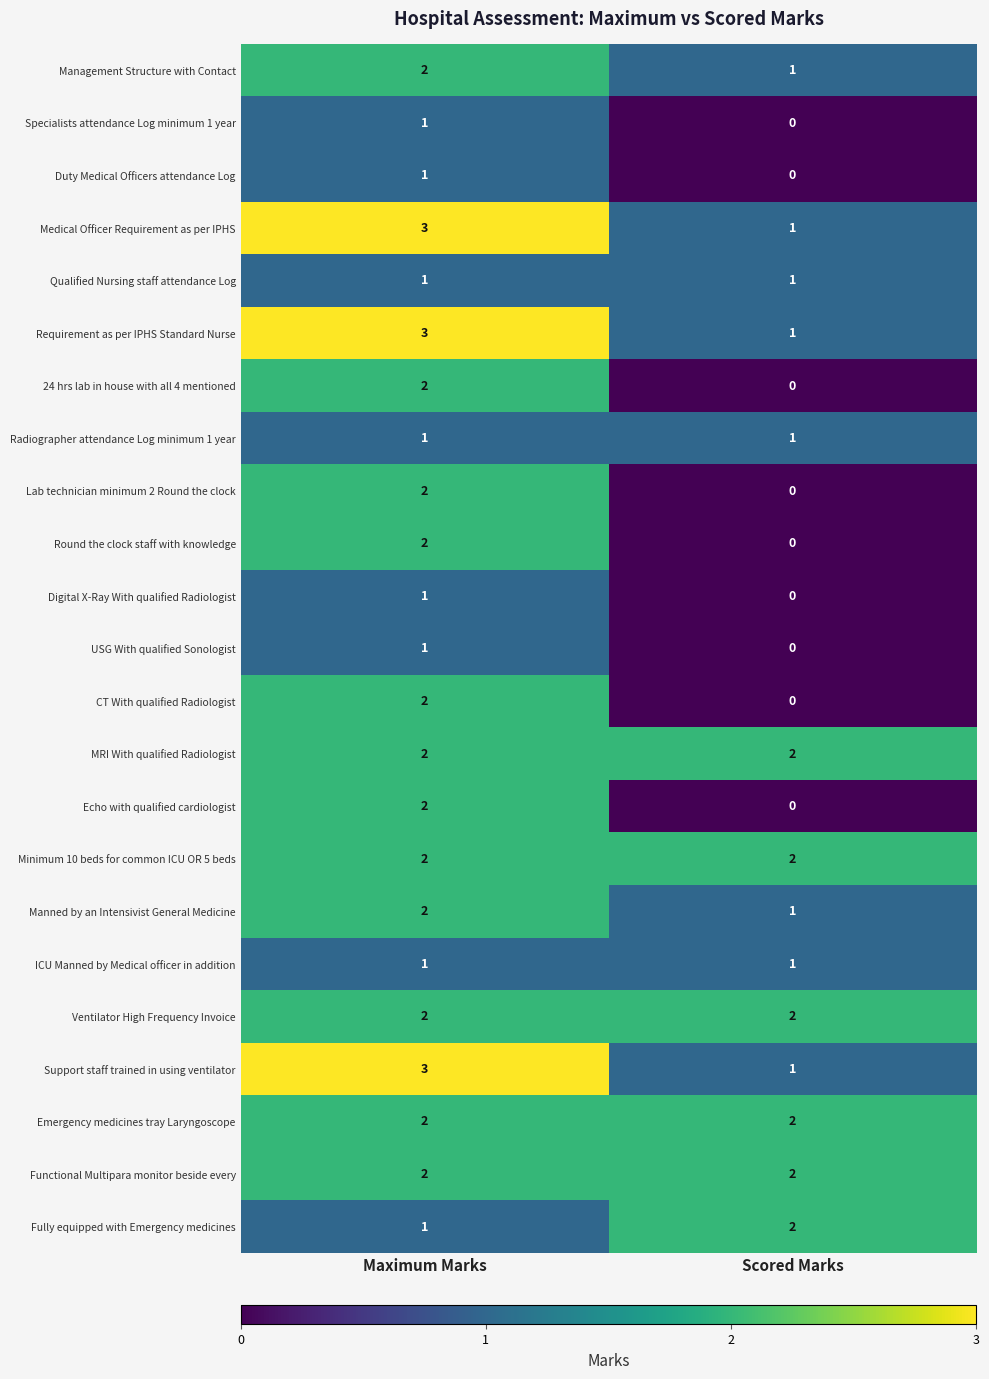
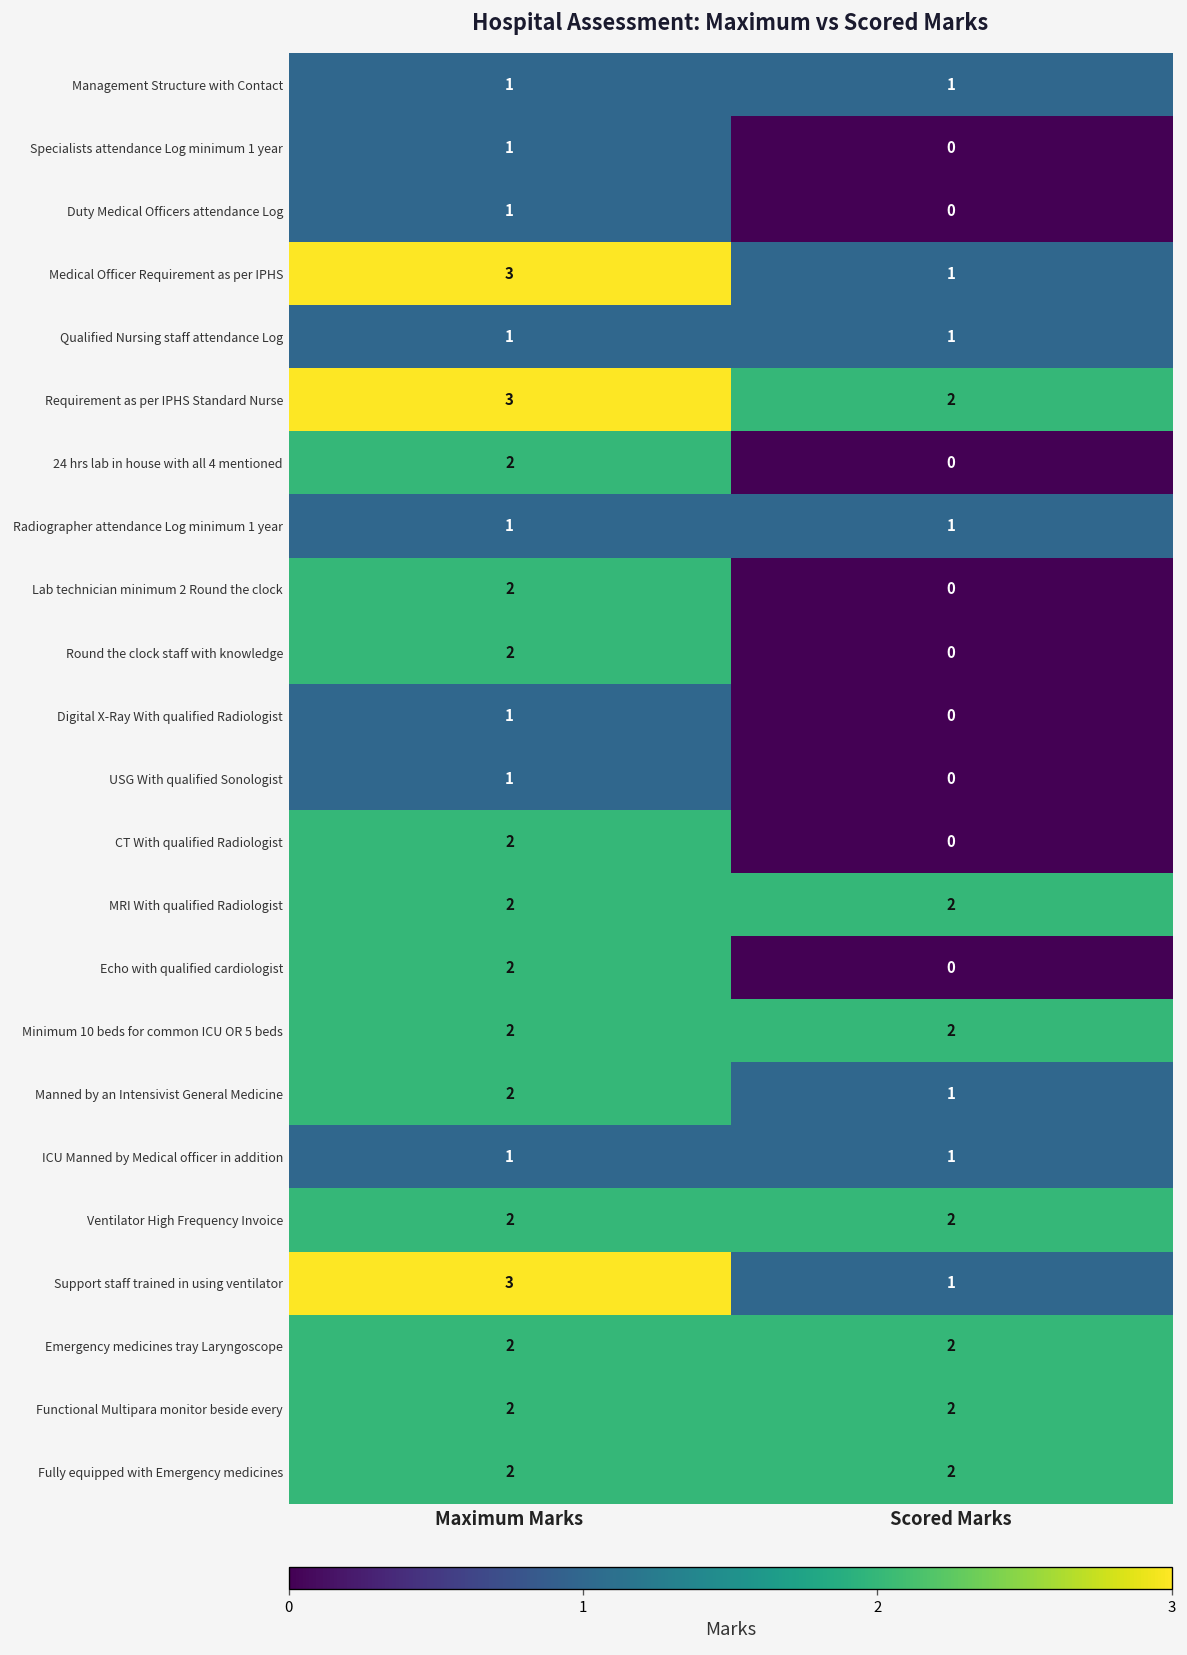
  {
    "Management Structure with Contact": {
-     "Maximum Marks": 2,
+     "Maximum Marks": 1,
      "Scored Marks": 1
    },
    "Specialists attendance Log minimum 1 year": {
      "Maximum Marks": 1,
      "Scored Marks": 0
    },
    "Duty Medical Officers attendance Log": {
      "Maximum Marks": 1,
      "Scored Marks": 0
    },
    "Medical Officer Requirement as per IPHS": {
      "Maximum Marks": 3,
      "Scored Marks": 1
    },
    "Qualified Nursing staff attendance Log": {
      "Maximum Marks": 1,
      "Scored Marks": 1
    },
    "Requirement as per IPHS Standard Nurse": {
      "Maximum Marks": 3,
-     "Scored Marks": 1
+     "Scored Marks": 2
    },
    "24 hrs lab in house with all 4 mentioned": {
      "Maximum Marks": 2,
      "Scored Marks": 0
    },
    "Radiographer attendance Log minimum 1 year": {
      "Maximum Marks": 1,
      "Scored Marks": 1
    },
    "Lab technician minimum 2 Round the clock": {
      "Maximum Marks": 2,
      "Scored Marks": 0
    },
    "Round the clock staff with knowledge": {
      "Maximum Marks": 2,
      "Scored Marks": 0
    },
    "Digital X-Ray With qualified Radiologist": {
      "Maximum Marks": 1,
      "Scored Marks": 0
    },
    "USG With qualified Sonologist": {
      "Maximum Marks": 1,
      "Scored Marks": 0
    },
    "CT With qualified Radiologist": {
      "Maximum Marks": 2,
      "Scored Marks": 0
    },
    "MRI With qualified Radiologist": {
      "Maximum Marks": 2,
      "Scored Marks": 2
    },
    "Echo with qualified cardiologist": {
      "Maximum Marks": 2,
      "Scored Marks": 0
    },
    "Minimum 10 beds for common ICU OR 5 beds": {
      "Maximum Marks": 2,
      "Scored Marks": 2
    },
    "Manned by an Intensivist General Medicine": {
      "Maximum Marks": 2,
      "Scored Marks": 1
    },
    "ICU Manned by Medical officer in addition": {
      "Maximum Marks": 1,
      "Scored Marks": 1
    },
    "Ventilator High Frequency Invoice": {
      "Maximum Marks": 2,
      "Scored Marks": 2
    },
    "Support staff trained in using ventilator": {
      "Maximum Marks": 3,
      "Scored Marks": 1
    },
    "Emergency medicines tray Laryngoscope": {
      "Maximum Marks": 2,
      "Scored Marks": 2
    },
    "Functional Multipara monitor beside every": {
      "Maximum Marks": 2,
      "Scored Marks": 2
    },
    "Fully equipped with Emergency medicines": {
-     "Maximum Marks": 1,
+     "Maximum Marks": 2,
      "Scored Marks": 2
    }
  }
